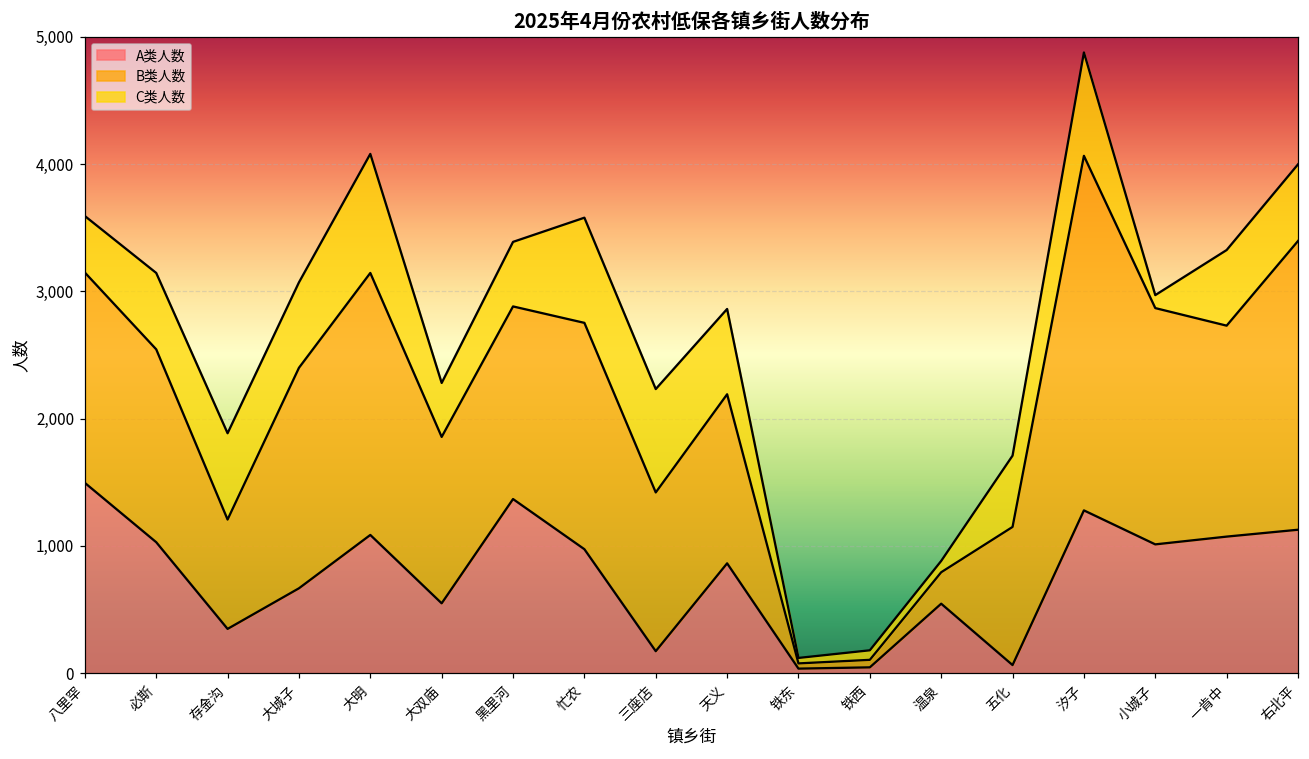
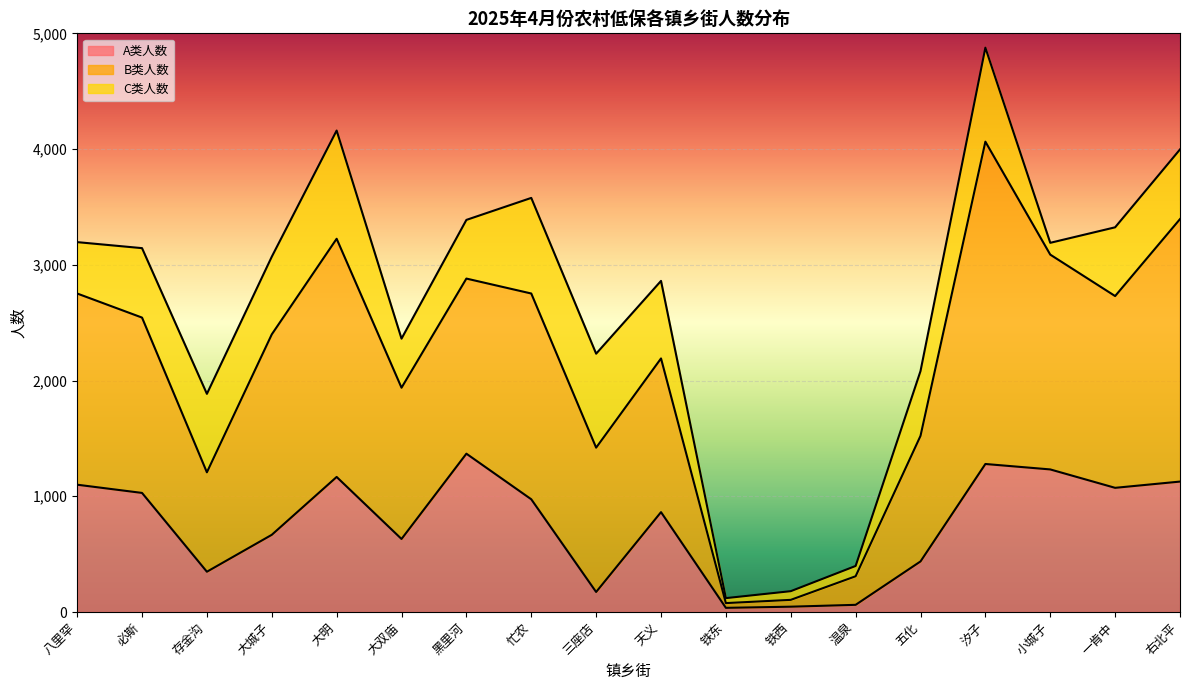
  {
    "A类人数": {
-     "八里罕": "1,500",
+     "八里罕": "1,100",
      "必斯": "1,030",
      "存金沟": "350",
      "大城子": "670",
-     "大明": "1,090",
-     "大双庙": "550",
+     "大明": "1,170",
+     "大双庙": "630",
      "黑里河": "1,370",
      "忙农": "970",
      "三座店": "170",
      "天义": "860",
      "铁东": "40",
      "铁西": "50",
-     "温泉": "550",
-     "五化": "60",
+     "温泉": "60",
+     "五化": "440",
      "汐子": "1,280",
-     "小城子": "1,010",
+     "小城子": "1,230",
      "一肯中": "1,070",
      "右北平": "1,130"
    }
  }
